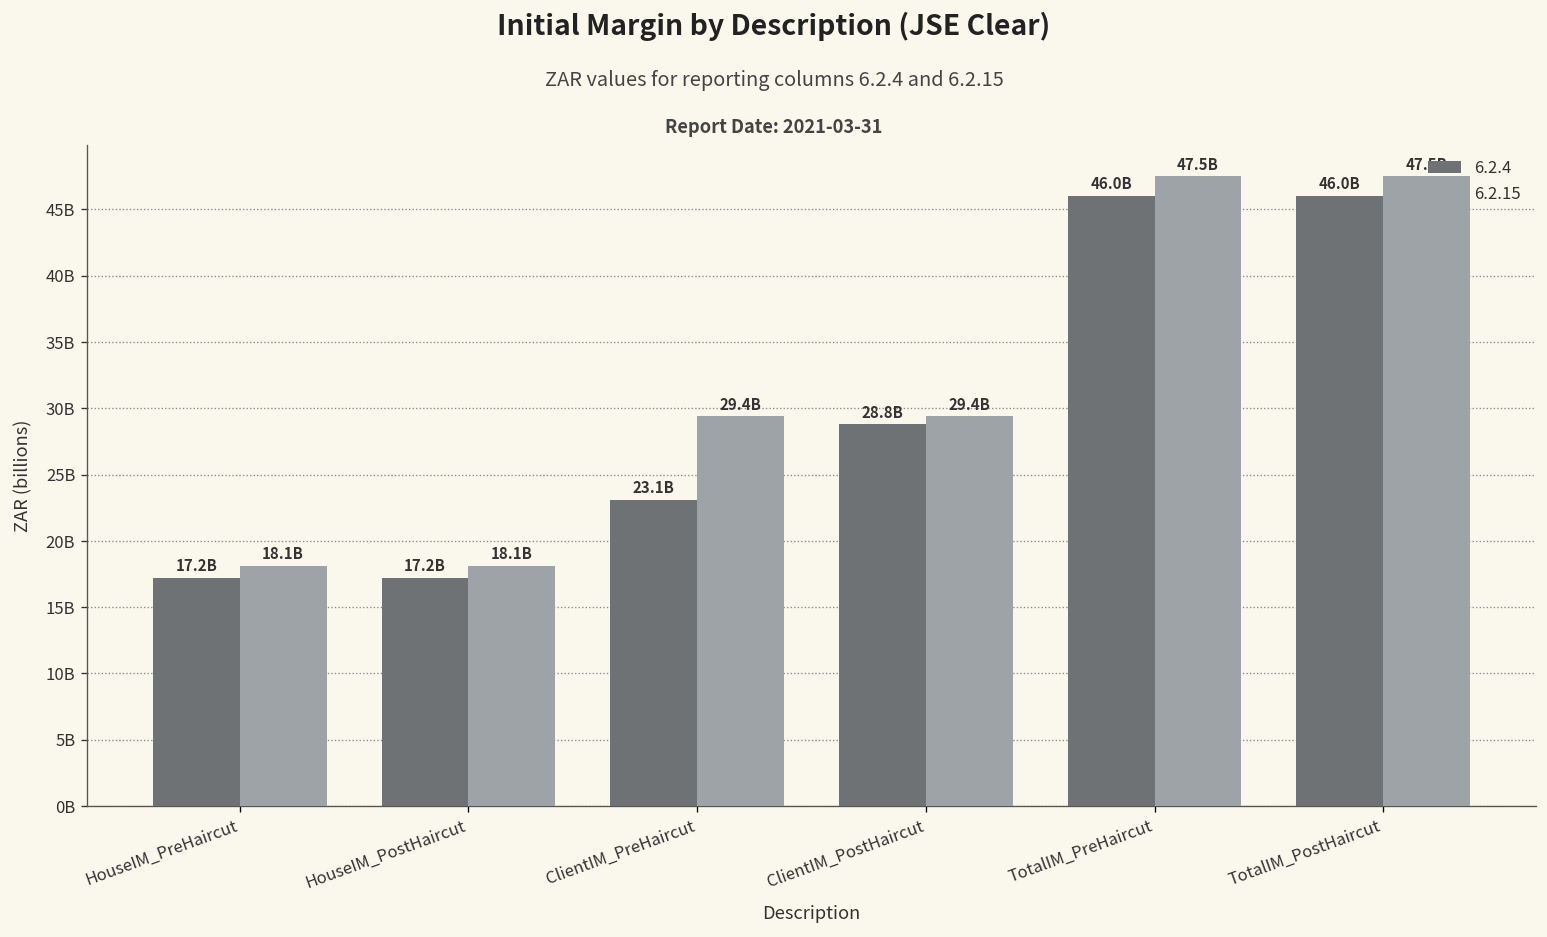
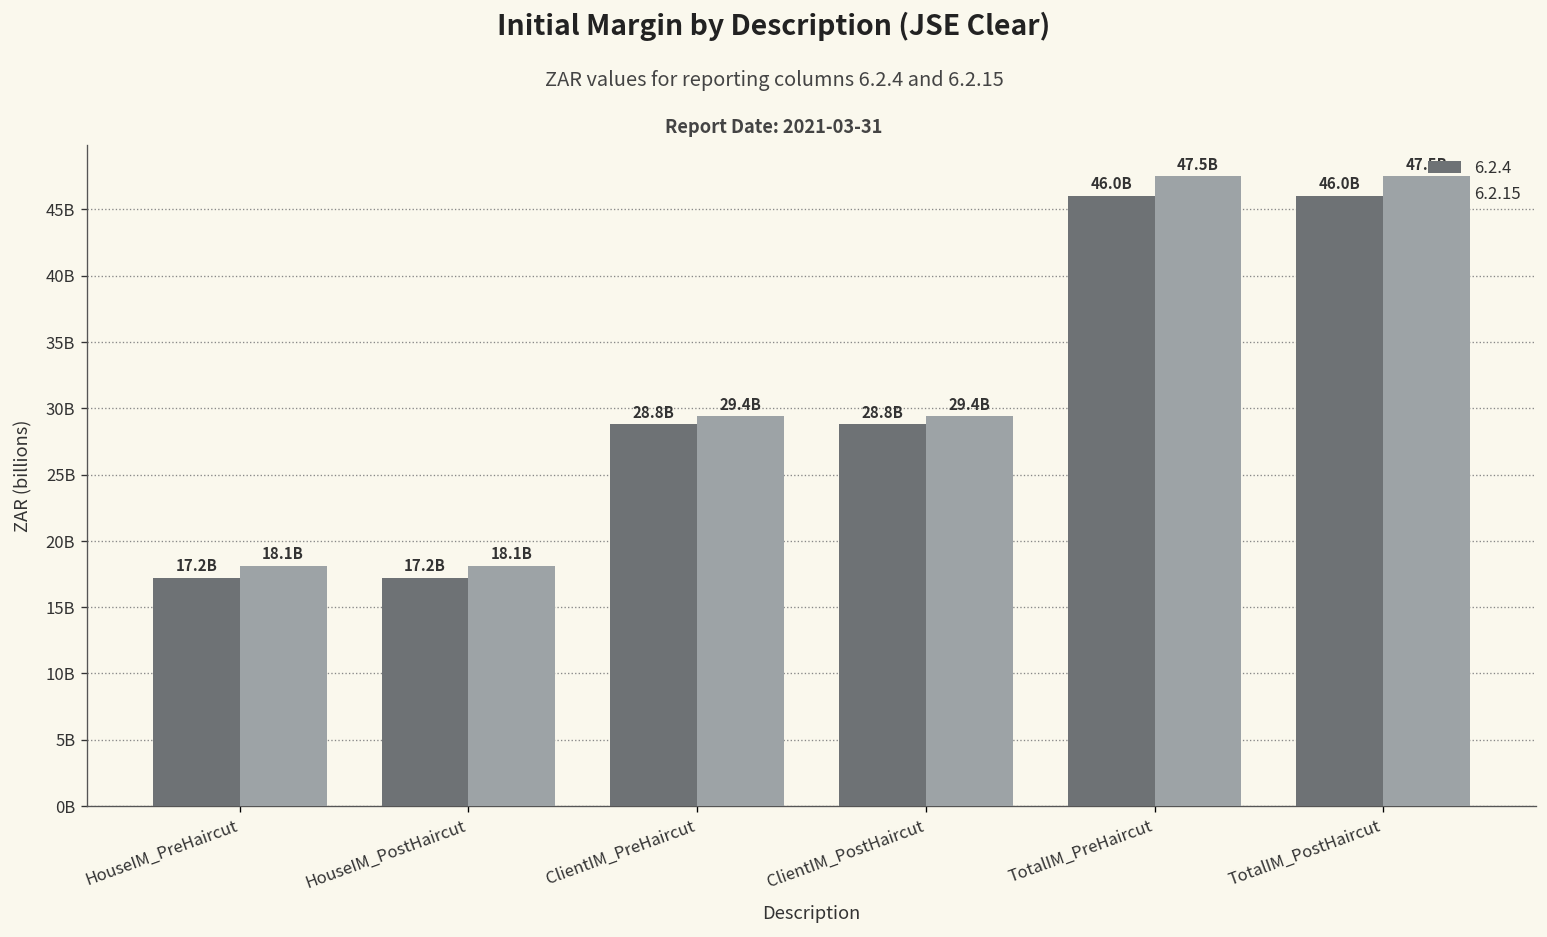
  {
    "6.2.4": {
      "HouseIM_PreHaircut": "17.2B",
      "HouseIM_PostHaircut": "17.2B",
-     "ClientIM_PreHaircut": "23.1B",
+     "ClientIM_PreHaircut": "28.8B",
      "ClientIM_PostHaircut": "28.8B",
      "TotalIM_PreHaircut": "46.0B",
      "TotalIM_PostHaircut": "46.0B"
    },
    "6.2.15": {
      "HouseIM_PreHaircut": "18.1B",
      "HouseIM_PostHaircut": "18.1B",
      "ClientIM_PreHaircut": "29.4B",
      "ClientIM_PostHaircut": "29.4B",
      "TotalIM_PreHaircut": "47.5B",
      "TotalIM_PostHaircut": "47.5B"
    }
  }
